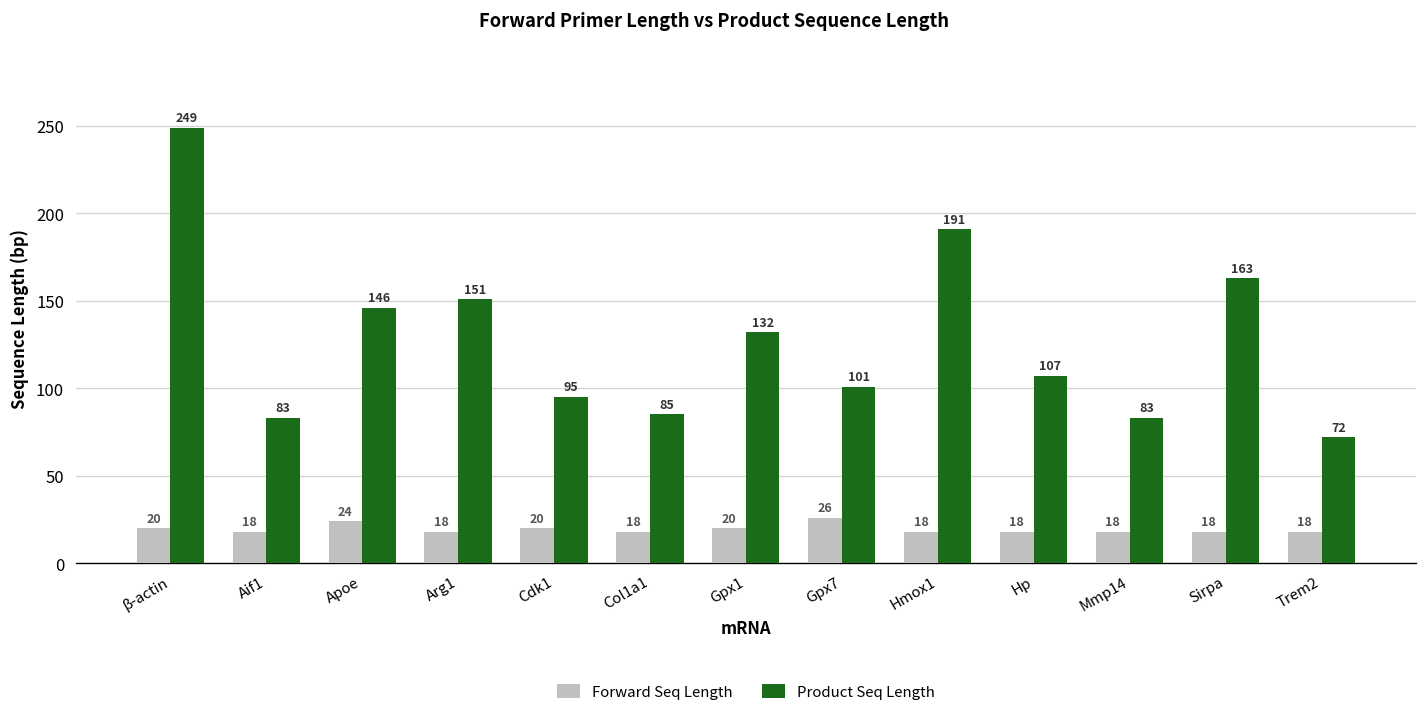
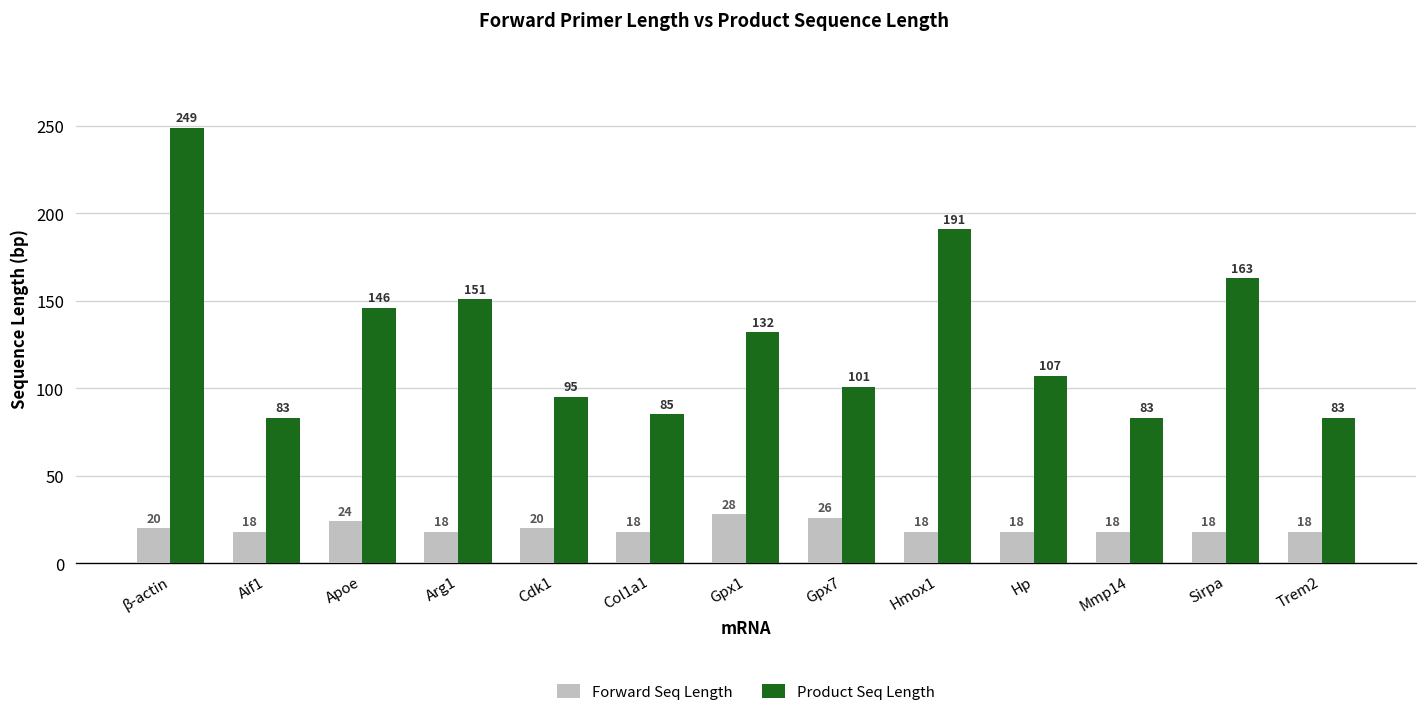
  {
    "Forward Seq Length": {
      "β-actin": 20,
      "Aif1": 18,
      "Apoe": 24,
      "Arg1": 18,
      "Cdk1": 20,
      "Col1a1": 18,
-     "Gpx1": 20,
+     "Gpx1": 28,
      "Gpx7": 26,
      "Hmox1": 18,
      "Hp": 18,
      "Mmp14": 18,
      "Sirpa": 18,
      "Trem2": 18
    },
    "Product Seq Length": {
      "β-actin": 249,
      "Aif1": 83,
      "Apoe": 146,
      "Arg1": 151,
      "Cdk1": 95,
      "Col1a1": 85,
      "Gpx1": 132,
      "Gpx7": 101,
      "Hmox1": 191,
      "Hp": 107,
      "Mmp14": 83,
      "Sirpa": 163,
-     "Trem2": 72
+     "Trem2": 83
    }
  }
